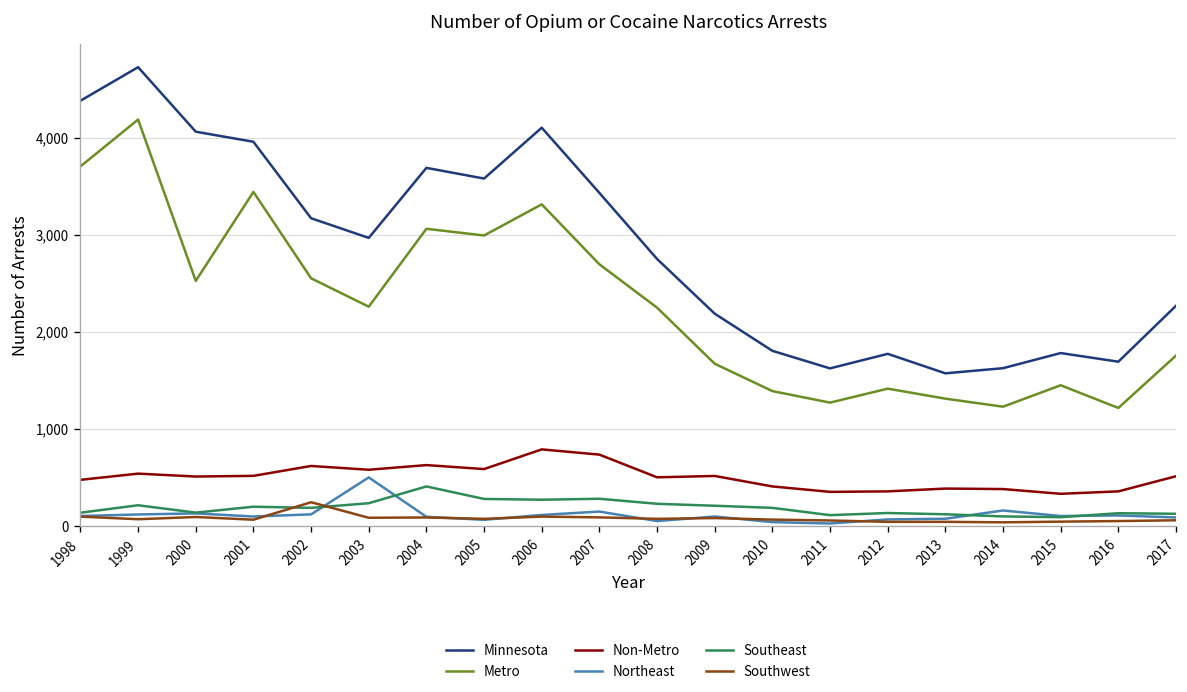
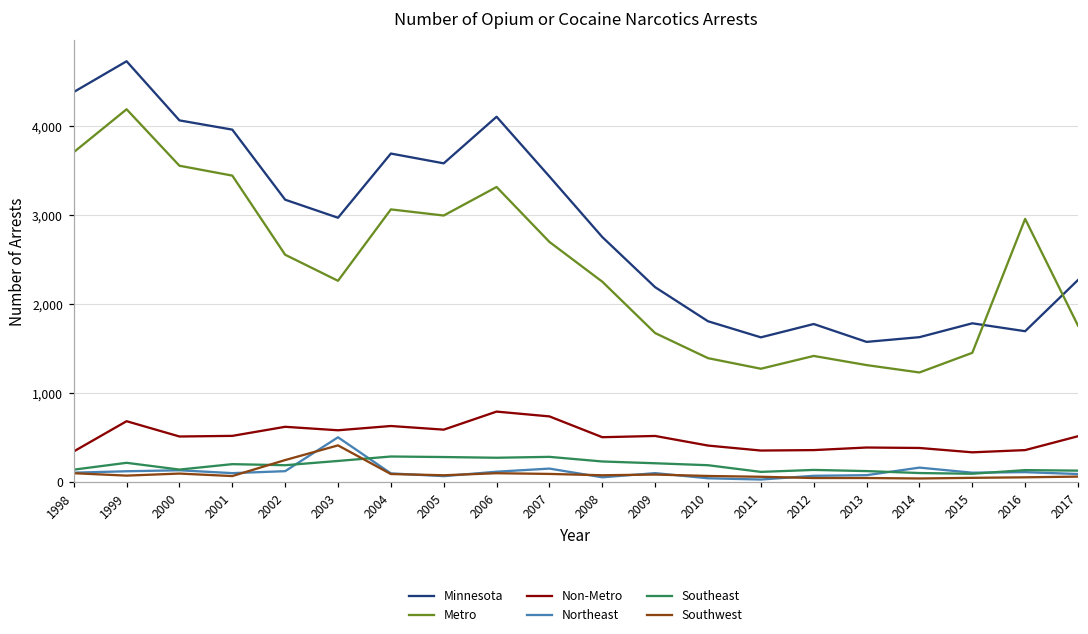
  {
    "Minnesota": {
      "1998": "4,400",
      "1999": "4,700",
      "2000": "4,100",
      "2001": "4,000",
      "2002": "3,200",
      "2003": "3,000",
      "2004": "3,700",
      "2005": "3,600",
      "2006": "4,100",
      "2007": "3,400",
      "2008": "2,800",
      "2009": "2,200",
      "2010": "1,800",
      "2011": "1,600",
      "2012": "1,800",
      "2013": "1,600",
      "2014": "1,600",
      "2015": "1,800",
      "2016": "1,700",
      "2017": "2,300"
    },
    "Metro": {
      "1998": "3,700",
      "1999": "4,200",
-     "2000": "2,500",
+     "2000": "3,600",
      "2001": "3,400",
      "2002": "2,600",
      "2003": "2,300",
      "2004": "3,100",
      "2005": "3,000",
      "2006": "3,300",
      "2007": "2,700",
      "2008": "2,300",
      "2009": "1,700",
      "2010": "1,400",
      "2011": "1,300",
      "2012": "1,400",
      "2013": "1,300",
      "2014": "1,200",
      "2015": "1,500",
-     "2016": "1,200",
+     "2016": "3,000",
      "2017": "1,800"
    },
    "Non-Metro": {
-     "1998": "500",
-     "1999": "500",
+     "1998": "300",
+     "1999": "700",
      "2000": "500",
      "2001": "500",
      "2002": "600",
      "2003": "600",
      "2004": "600",
      "2005": "600",
      "2006": "800",
      "2007": "700",
      "2008": "500",
      "2009": "500",
      "2010": "400",
      "2011": "400",
      "2012": "400",
      "2013": "400",
      "2014": "400",
      "2015": "300",
      "2016": "400",
      "2017": "500"
    },
    "Northeast": {
      "1999": "100",
      "2001": "100",
      "2002": "100",
      "2003": "500",
      "2007": "100",
      "2013": "100",
      "2014": "200"
    },
    "Southeast": {
      "1998": "100",
      "1999": "200",
      "2001": "200",
      "2002": "200",
      "2003": "200",
-     "2004": "400",
+     "2004": "300",
      "2005": "300",
      "2006": "300",
      "2007": "300",
      "2008": "200",
      "2009": "200",
      "2010": "200",
      "2011": "100",
      "2012": "100",
      "2013": "100",
      "2014": "100",
      "2017": "100"
    },
    "Southwest": {
      "1999": "100",
      "2000": "100",
      "2001": "100",
      "2002": "200",
-     "2003": "100",
+     "2003": "400",
      "2007": "100",
      "2013": "0",
      "2014": "0",
      "2015": "0",
      "2016": "100"
    }
  }
